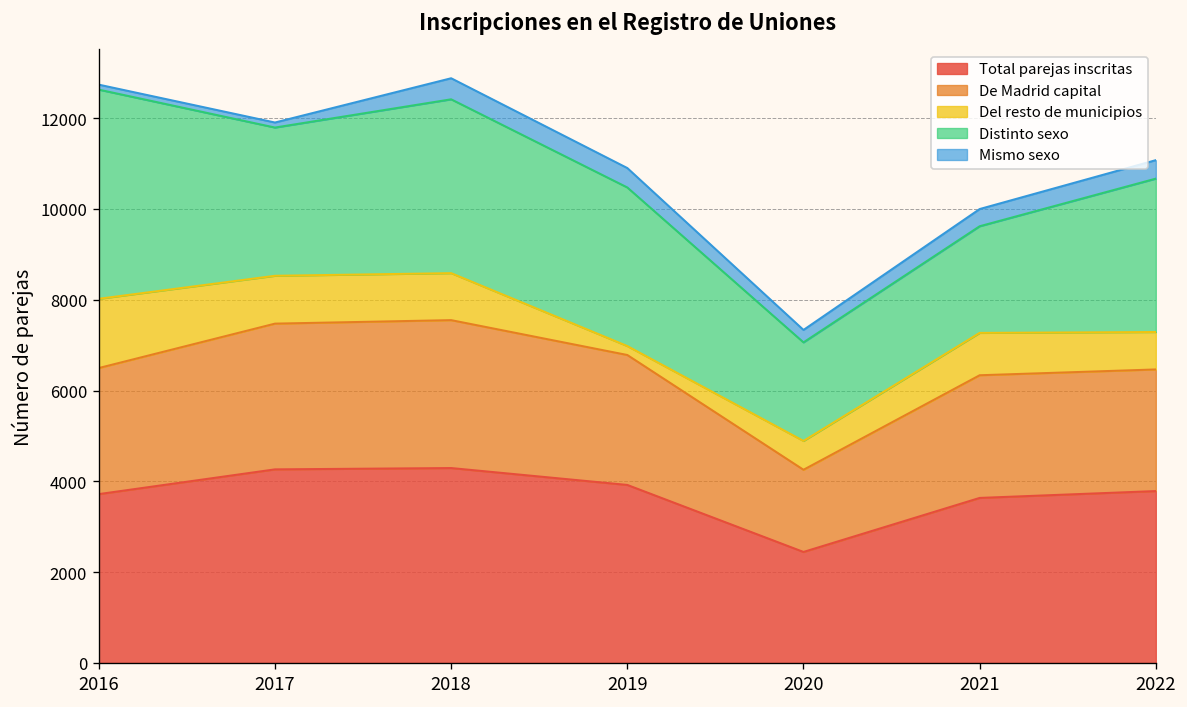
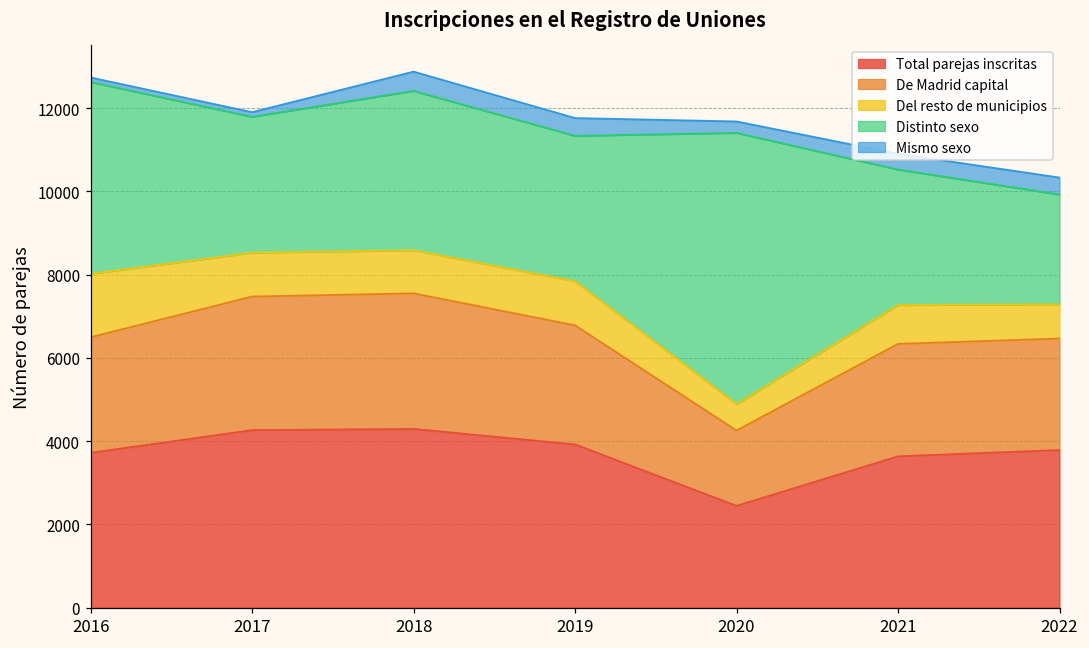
  {
    "Del resto de municipios": {
      "2016": 1500,
      "2017": 1100,
      "2018": 1000,
-     "2019": 200,
+     "2019": 1100,
      "2020": 600,
      "2021": 900,
      "2022": 800
    },
    "Distinto sexo": {
      "2016": 4600,
      "2017": 3300,
      "2018": 3800,
      "2019": 3500,
-     "2020": 2200,
-     "2021": 2300,
-     "2022": 3400
+     "2020": 6500,
+     "2021": 3300,
+     "2022": 2600
    },
    "Mismo sexo": {
      "2016": 100,
      "2017": 100,
      "2018": 500,
      "2019": 400,
      "2020": 300,
      "2022": 400
    }
  }
